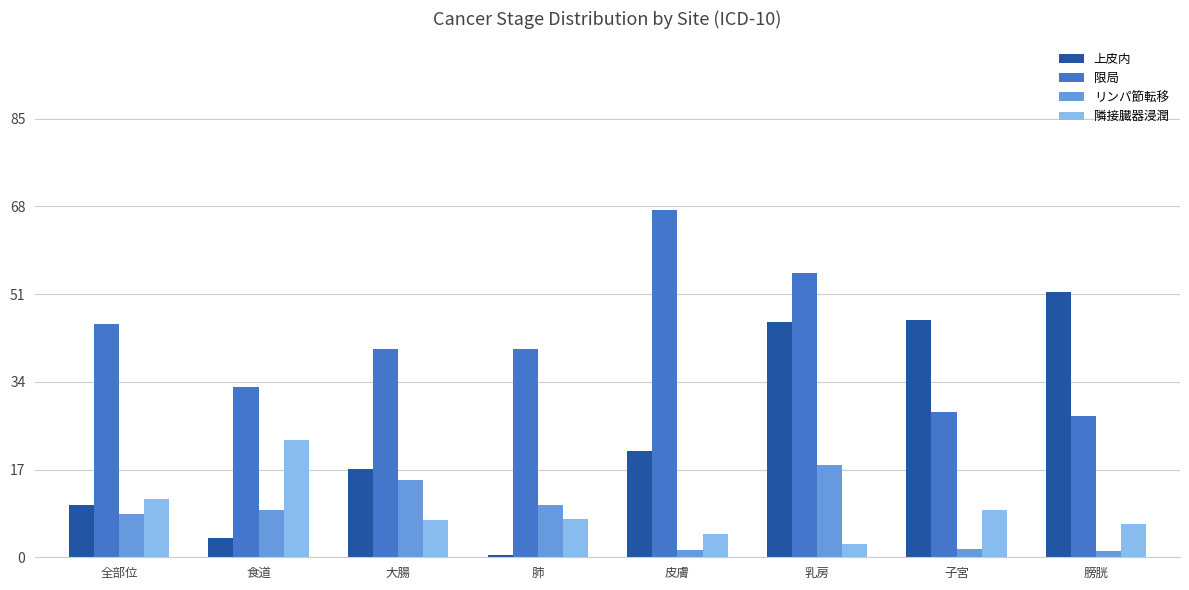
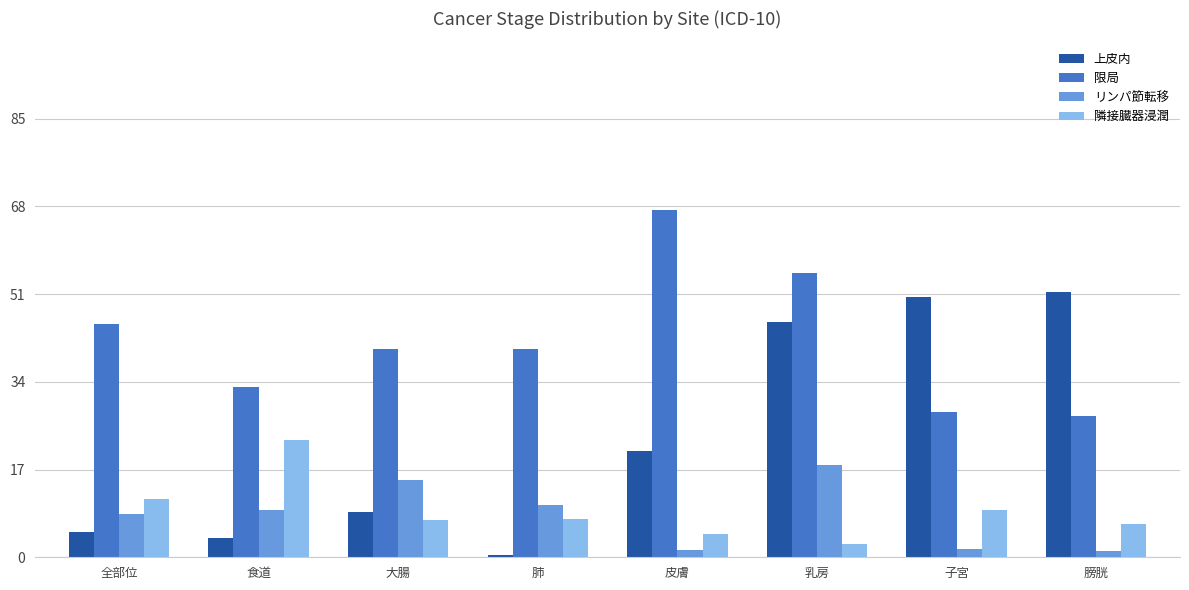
  {
    "上皮内": {
-     "全部位": 10,
+     "全部位": 5,
      "食道": 4,
-     "大腸": 17,
+     "大腸": 9,
      "皮膚": 21,
      "乳房": 46,
-     "子宮": 46,
+     "子宮": 50,
      "膀胱": 51
    }
  }
